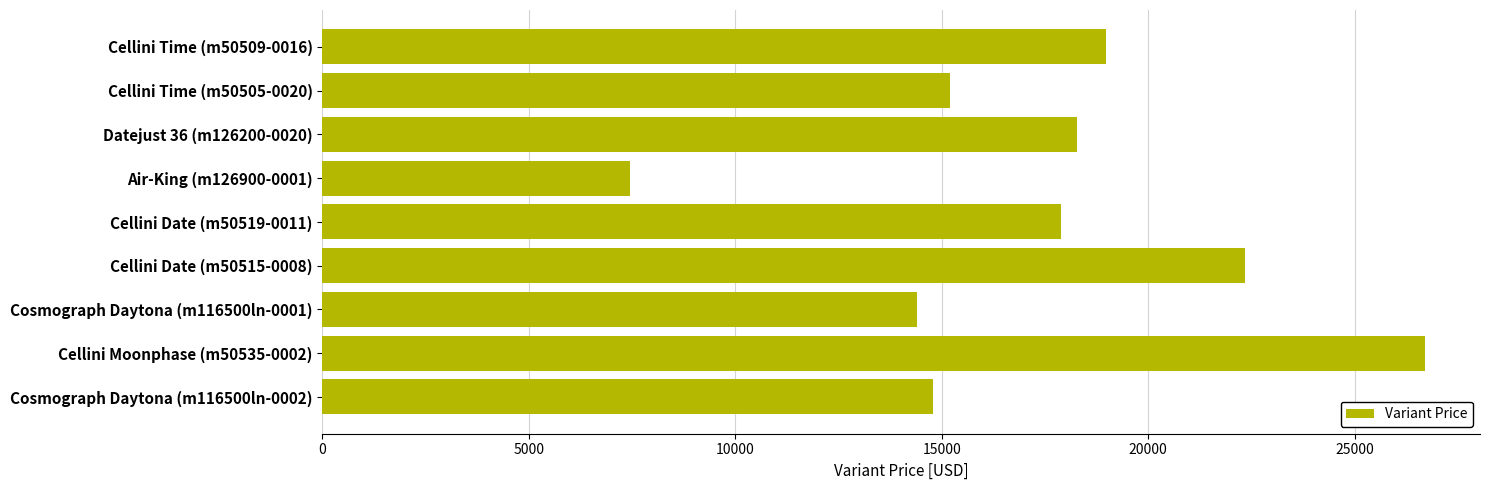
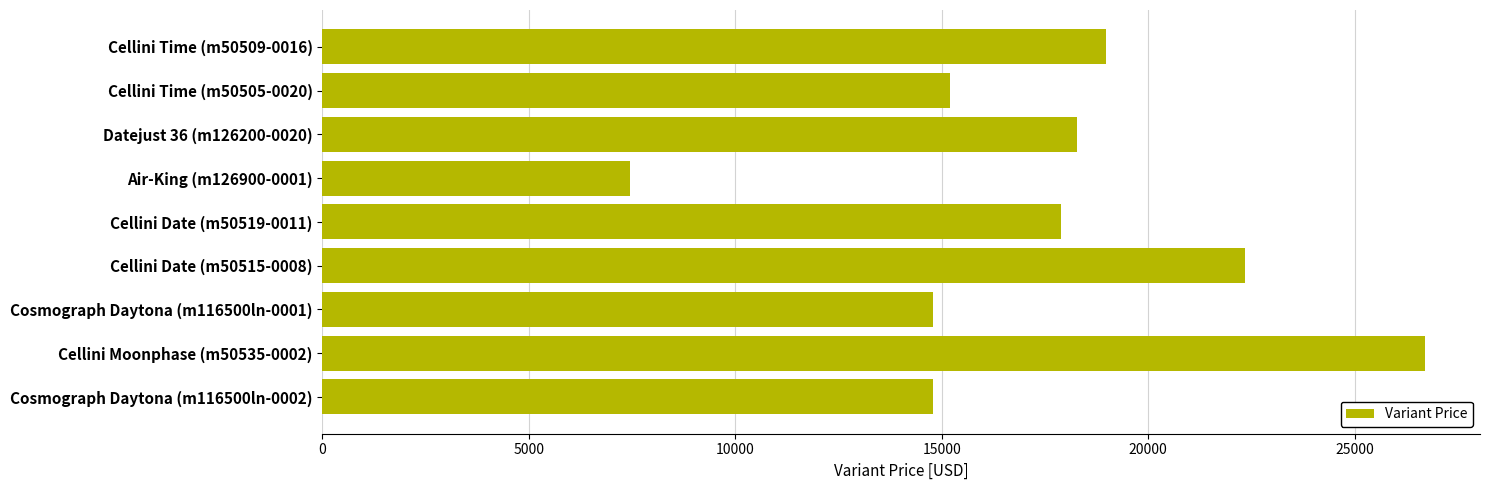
  {
    "Cellini Time (m50509-0016)": 19000,
    "Cellini Time (m50505-0020)": 15200,
    "Datejust 36 (m126200-0020)": 18300,
    "Air-King (m126900-0001)": 7500,
    "Cellini Date (m50519-0011)": 17900,
    "Cellini Date (m50515-0008)": 22300,
-   "Cosmograph Daytona (m116500ln-0001)": 14400,
+   "Cosmograph Daytona (m116500ln-0001)": 14800,
    "Cellini Moonphase (m50535-0002)": 26700,
    "Cosmograph Daytona (m116500ln-0002)": 14800
  }
